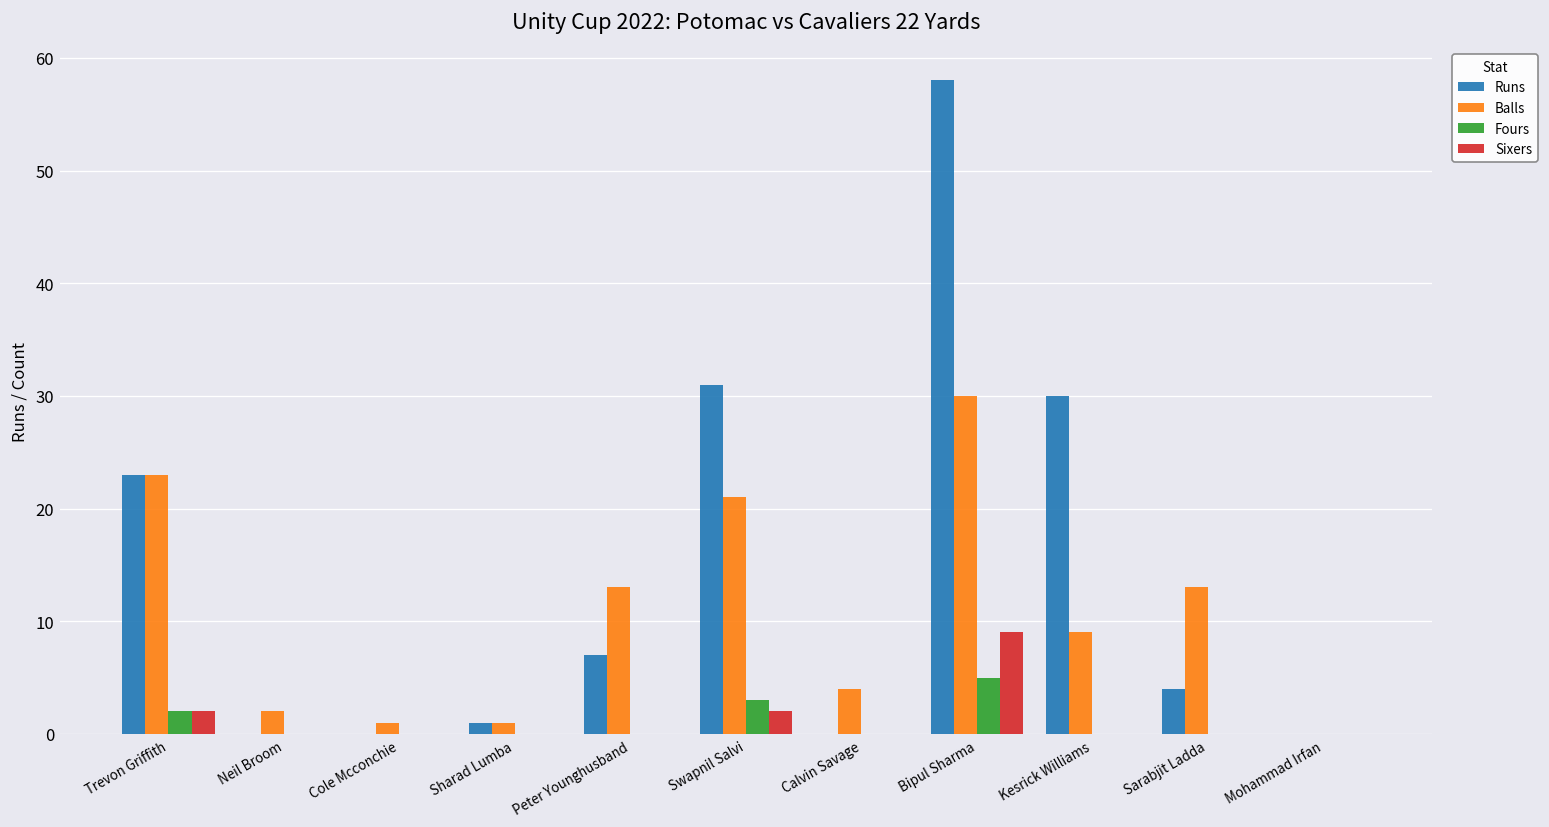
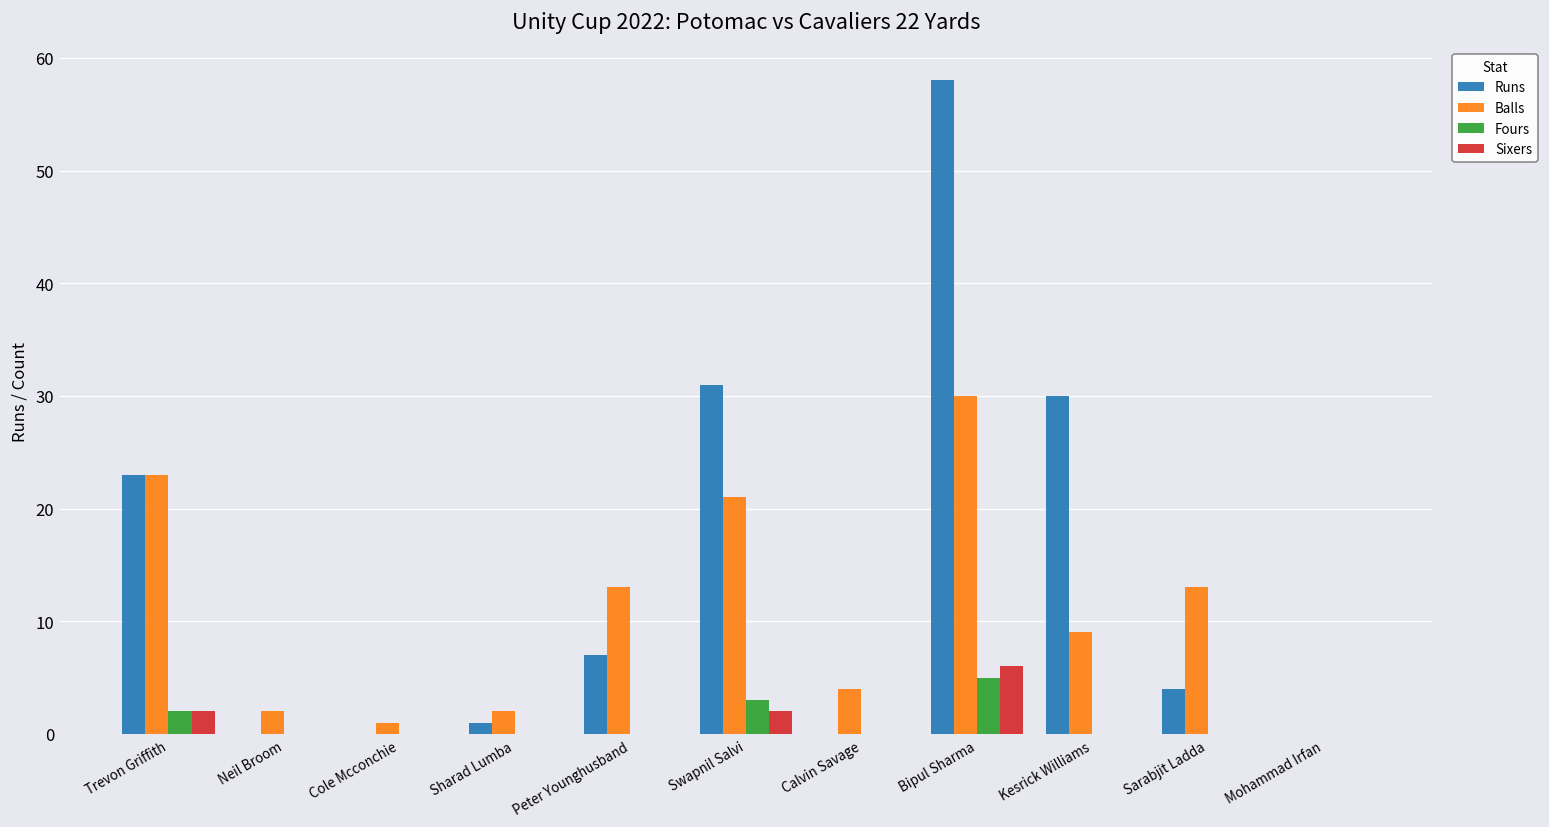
  {
    "Runs": {
      "Trevon Griffith": 23,
      "Neil Broom": 0,
      "Cole Mcconchie": 0,
      "Sharad Lumba": 1,
      "Peter Younghusband": 7,
      "Swapnil Salvi": 31,
      "Calvin Savage": 0,
      "Bipul Sharma": 58,
      "Kesrick Williams": 30,
      "Sarabjit Ladda": 4,
      "Mohammad Irfan": 0
    },
    "Balls": {
      "Trevon Griffith": 23,
      "Neil Broom": 2,
      "Cole Mcconchie": 1,
-     "Sharad Lumba": 1,
+     "Sharad Lumba": 2,
      "Peter Younghusband": 13,
      "Swapnil Salvi": 21,
      "Calvin Savage": 4,
      "Bipul Sharma": 30,
      "Kesrick Williams": 9,
      "Sarabjit Ladda": 13,
      "Mohammad Irfan": 0
    },
    "Fours": {
      "Trevon Griffith": 2,
      "Neil Broom": 0,
      "Cole Mcconchie": 0,
      "Sharad Lumba": 0,
      "Peter Younghusband": 0,
      "Swapnil Salvi": 3,
      "Calvin Savage": 0,
      "Bipul Sharma": 5,
      "Kesrick Williams": 0,
      "Sarabjit Ladda": 0,
      "Mohammad Irfan": 0
    },
    "Sixers": {
      "Trevon Griffith": 2,
      "Neil Broom": 0,
      "Cole Mcconchie": 0,
      "Sharad Lumba": 0,
      "Peter Younghusband": 0,
      "Swapnil Salvi": 2,
      "Calvin Savage": 0,
-     "Bipul Sharma": 9,
+     "Bipul Sharma": 6,
      "Kesrick Williams": 0,
      "Sarabjit Ladda": 0,
      "Mohammad Irfan": 0
    }
  }
